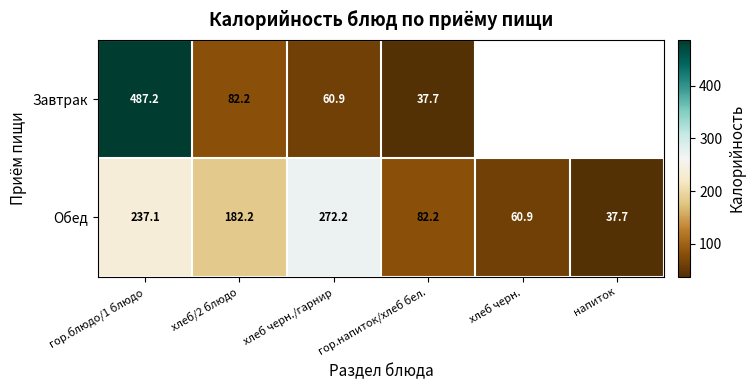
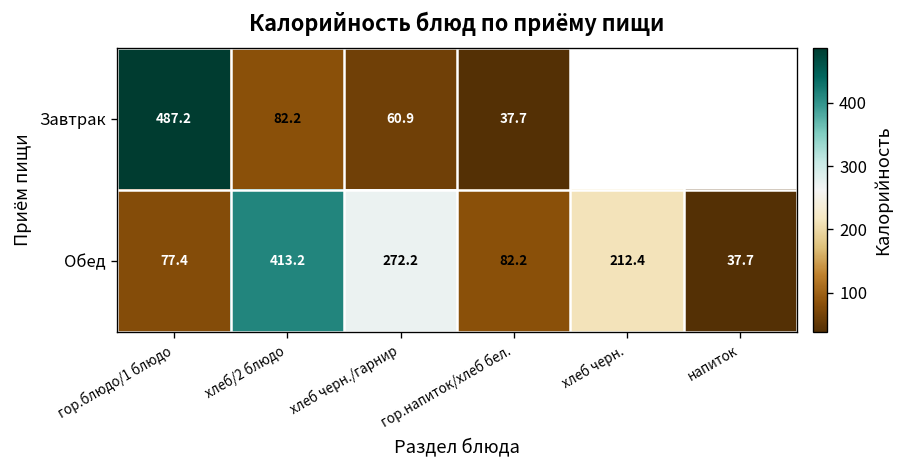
  {
    "Завтрак": {
      "гор.блюдо/1 блюдо": 487.2,
      "хлеб/2 блюдо": 82.2,
      "хлеб черн./гарнир": 60.9,
      "гор.напиток/хлеб бел.": 37.7
    },
    "Обед": {
-     "гор.блюдо/1 блюдо": 237.1,
-     "хлеб/2 блюдо": 182.2,
+     "гор.блюдо/1 блюдо": 77.4,
+     "хлеб/2 блюдо": 413.2,
      "хлеб черн./гарнир": 272.2,
      "гор.напиток/хлеб бел.": 82.2,
-     "хлеб черн.": 60.9,
+     "хлеб черн.": 212.4,
      "напиток": 37.7
    }
  }
